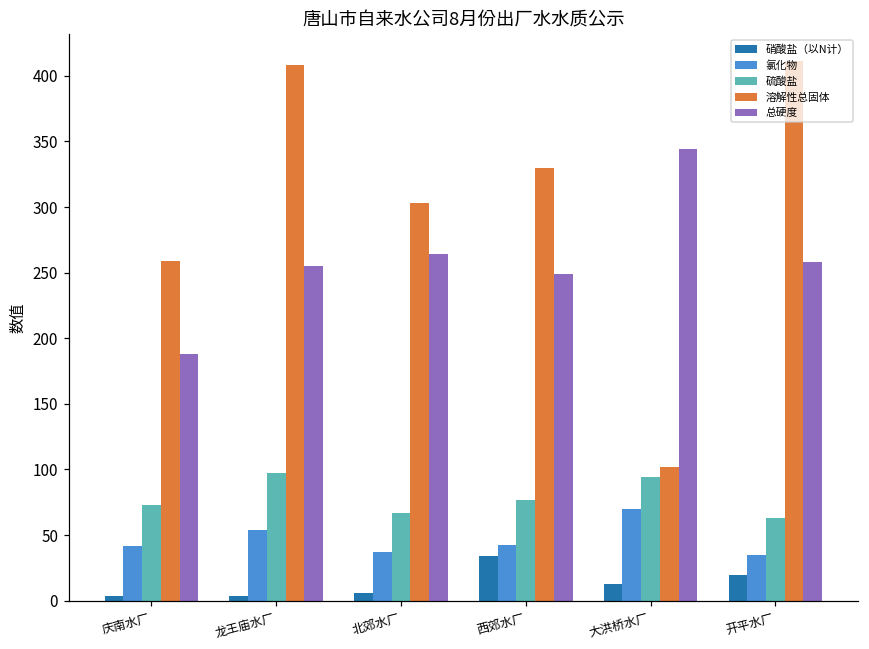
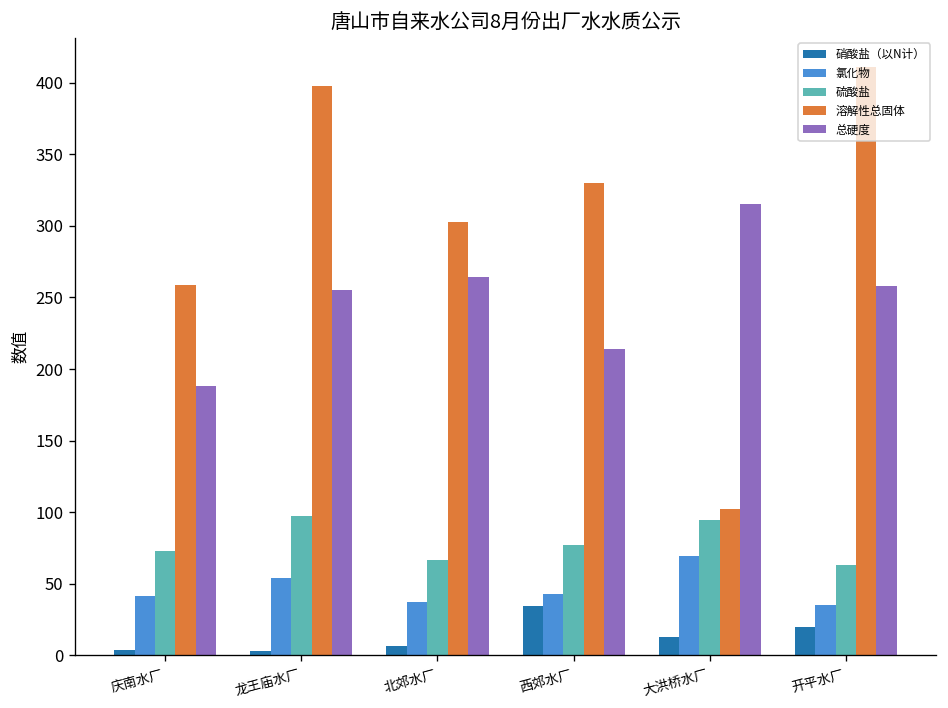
  {
    "硝酸盐（以N计）": {
      "庆南水厂": 3,
      "龙王庙水厂": 3,
      "北郊水厂": 6,
      "西郊水厂": 34,
      "大洪桥水厂": 13,
      "开平水厂": 20
    },
    "溶解性总固体": {
      "庆南水厂": 259,
-     "龙王庙水厂": 408,
+     "龙王庙水厂": 398,
      "北郊水厂": 303,
      "西郊水厂": 330,
      "大洪桥水厂": 102
    },
    "总硬度": {
      "庆南水厂": 188,
      "龙王庙水厂": 255,
      "北郊水厂": 264,
-     "西郊水厂": 249,
-     "大洪桥水厂": 344,
+     "西郊水厂": 214,
+     "大洪桥水厂": 315,
      "开平水厂": 258
    }
  }
